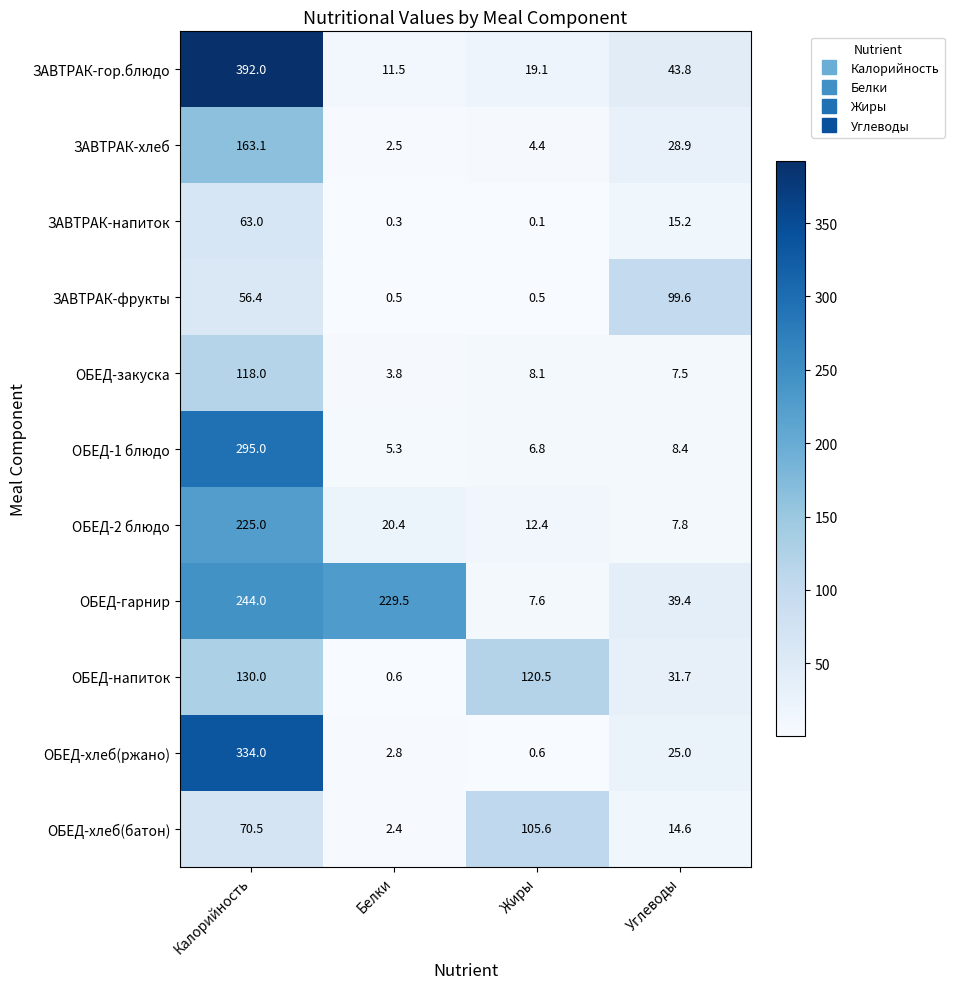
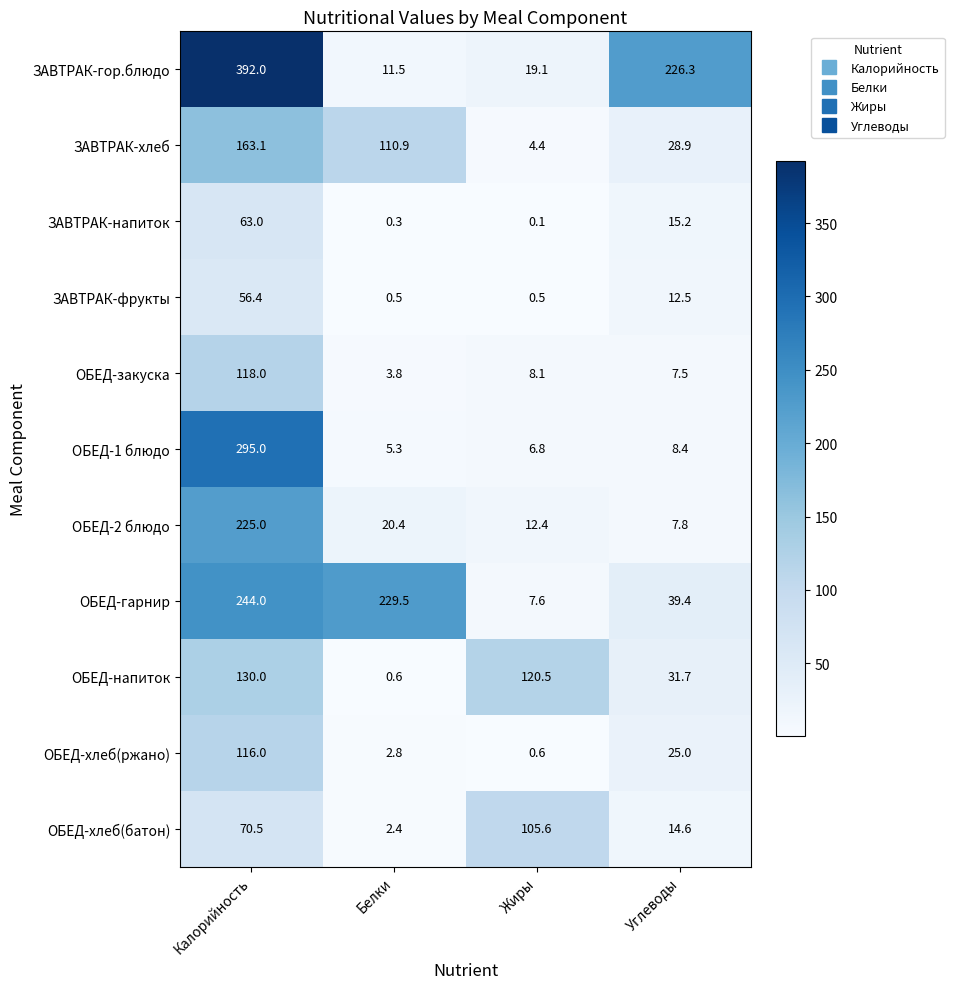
  {
    "ЗАВТРАК-гор.блюдо": {
      "Калорийность": 392.0,
      "Белки": 11.5,
      "Жиры": 19.1,
-     "Углеводы": 43.8
+     "Углеводы": 226.3
    },
    "ЗАВТРАК-хлеб": {
      "Калорийность": 163.1,
-     "Белки": 2.5,
+     "Белки": 110.9,
      "Жиры": 4.4,
      "Углеводы": 28.9
    },
    "ЗАВТРАК-напиток": {
      "Калорийность": 63.0,
      "Белки": 0.3,
      "Жиры": 0.1,
      "Углеводы": 15.2
    },
    "ЗАВТРАК-фрукты": {
      "Калорийность": 56.4,
      "Белки": 0.5,
      "Жиры": 0.5,
-     "Углеводы": 99.6
+     "Углеводы": 12.5
    },
    "ОБЕД-закуска": {
      "Калорийность": 118.0,
      "Белки": 3.8,
      "Жиры": 8.1,
      "Углеводы": 7.5
    },
    "ОБЕД-1 блюдо": {
      "Калорийность": 295.0,
      "Белки": 5.3,
      "Жиры": 6.8,
      "Углеводы": 8.4
    },
    "ОБЕД-2 блюдо": {
      "Калорийность": 225.0,
      "Белки": 20.4,
      "Жиры": 12.4,
      "Углеводы": 7.8
    },
    "ОБЕД-гарнир": {
      "Калорийность": 244.0,
      "Белки": 229.5,
      "Жиры": 7.6,
      "Углеводы": 39.4
    },
    "ОБЕД-напиток": {
      "Калорийность": 130.0,
      "Белки": 0.6,
      "Жиры": 120.5,
      "Углеводы": 31.7
    },
    "ОБЕД-хлеб(ржано)": {
-     "Калорийность": 334.0,
+     "Калорийность": 116.0,
      "Белки": 2.8,
      "Жиры": 0.6,
      "Углеводы": 25.0
    },
    "ОБЕД-хлеб(батон)": {
      "Калорийность": 70.5,
      "Белки": 2.4,
      "Жиры": 105.6,
      "Углеводы": 14.6
    }
  }
